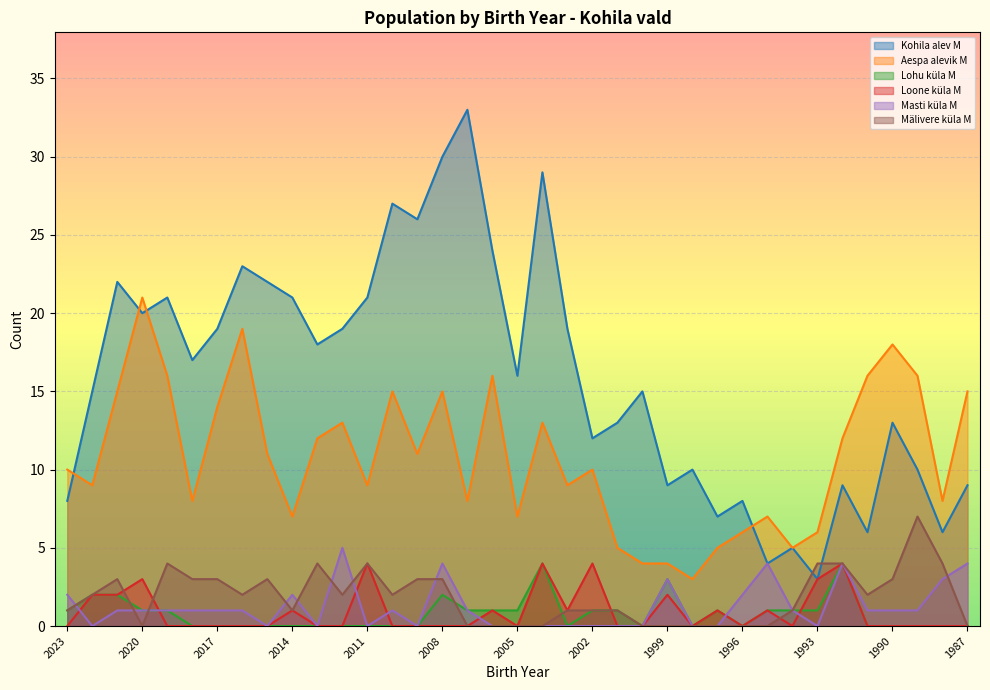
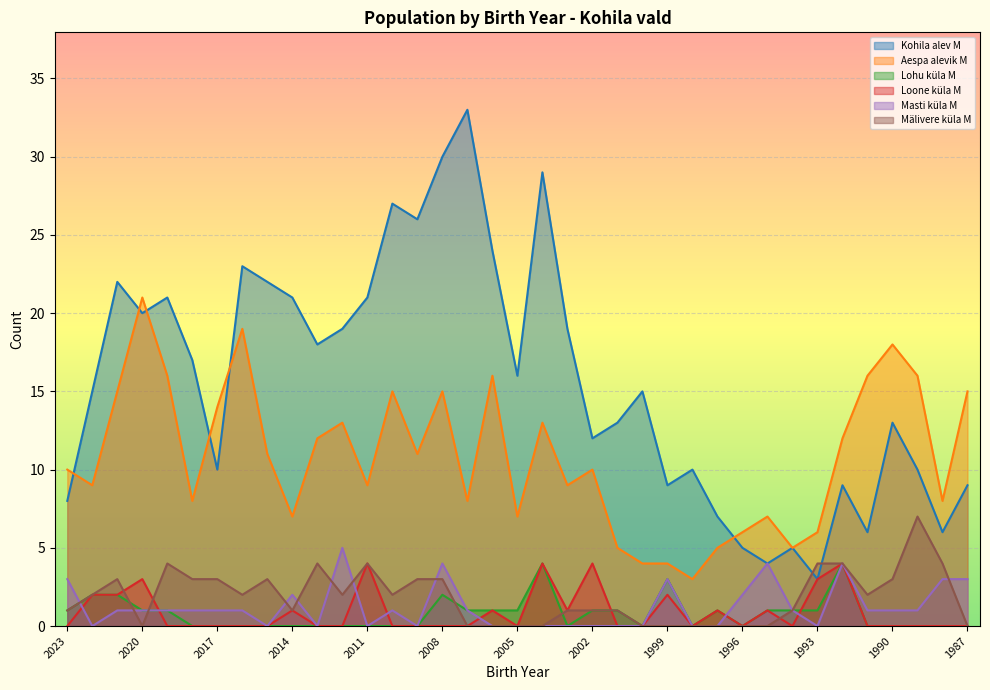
  {
    "Kohila alev M": {
      "2023": 8,
      "2020": 20,
-     "2017": 19,
+     "2017": 10,
      "2014": 21,
      "2011": 21,
      "2008": 30,
      "2005": 16,
      "2002": 12,
      "1999": 9,
-     "1996": 8,
+     "1996": 5,
      "1990": 13,
      "1987": 9
    },
    "Aespa alevik M": {
      "2023": 10,
      "2020": 21,
      "2017": 14,
      "2014": 7,
      "2011": 9,
      "2008": 15,
      "2005": 7,
      "2002": 10,
      "1999": 4,
      "1996": 6,
      "1993": 6,
      "1990": 18,
      "1987": 15
    },
    "Lohu küla M": {
      "2014": 0,
      "2008": 2,
      "2005": 1,
      "1993": 1
    },
    "Loone küla M": {
      "2023": 0,
      "2020": 3,
      "2008": 0,
      "2002": 4,
      "1999": 2
    },
    "Masti küla M": {
-     "2023": 2,
+     "2023": 3,
      "2017": 1,
      "2014": 2,
      "2008": 4,
      "2002": 0,
      "1996": 2,
      "1993": 0,
      "1990": 1,
-     "1987": 4
+     "1987": 3
    },
    "Mälivere küla M": {
      "2020": 0,
      "2017": 3,
      "2008": 3,
      "1999": 0,
      "1993": 4,
      "1990": 3
    }
  }
